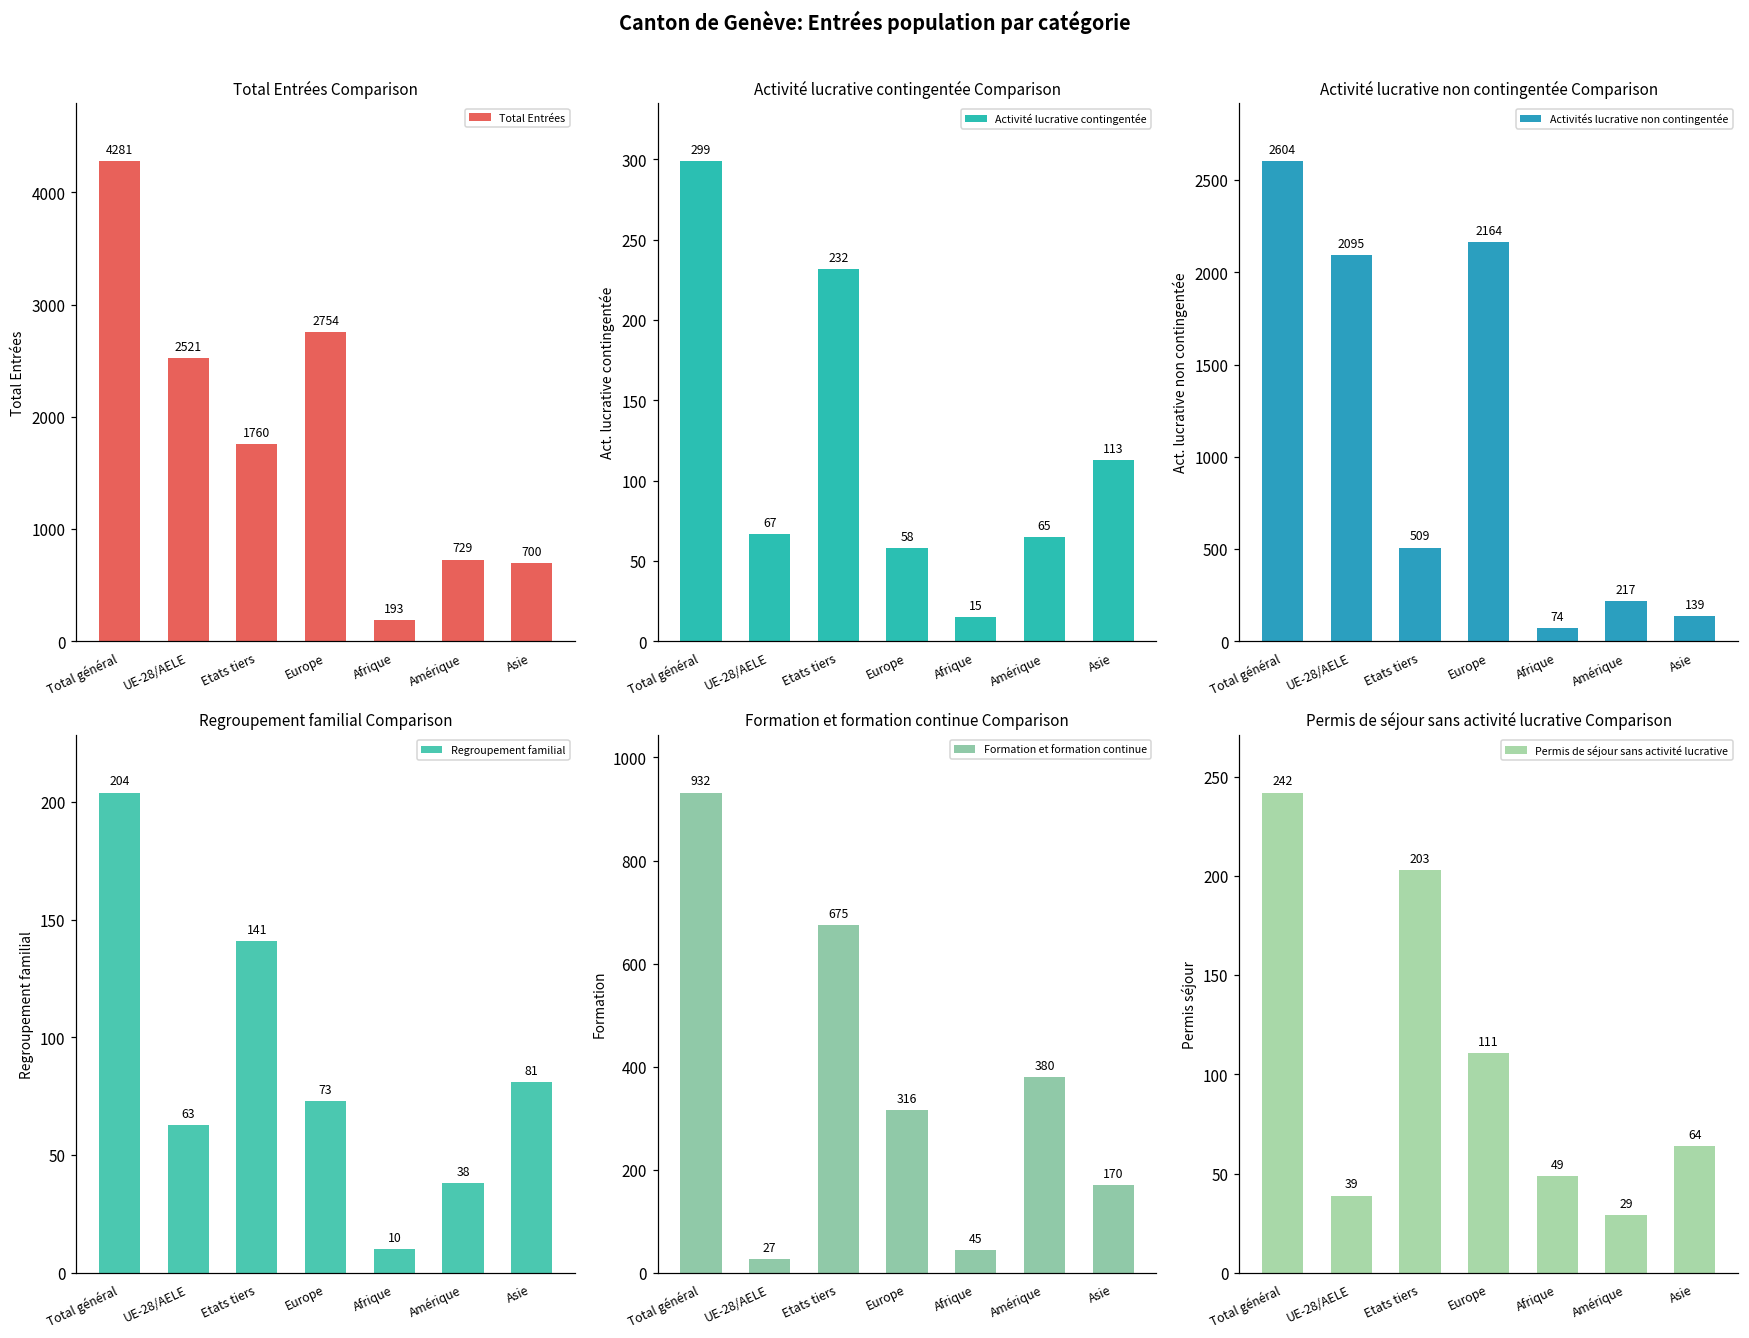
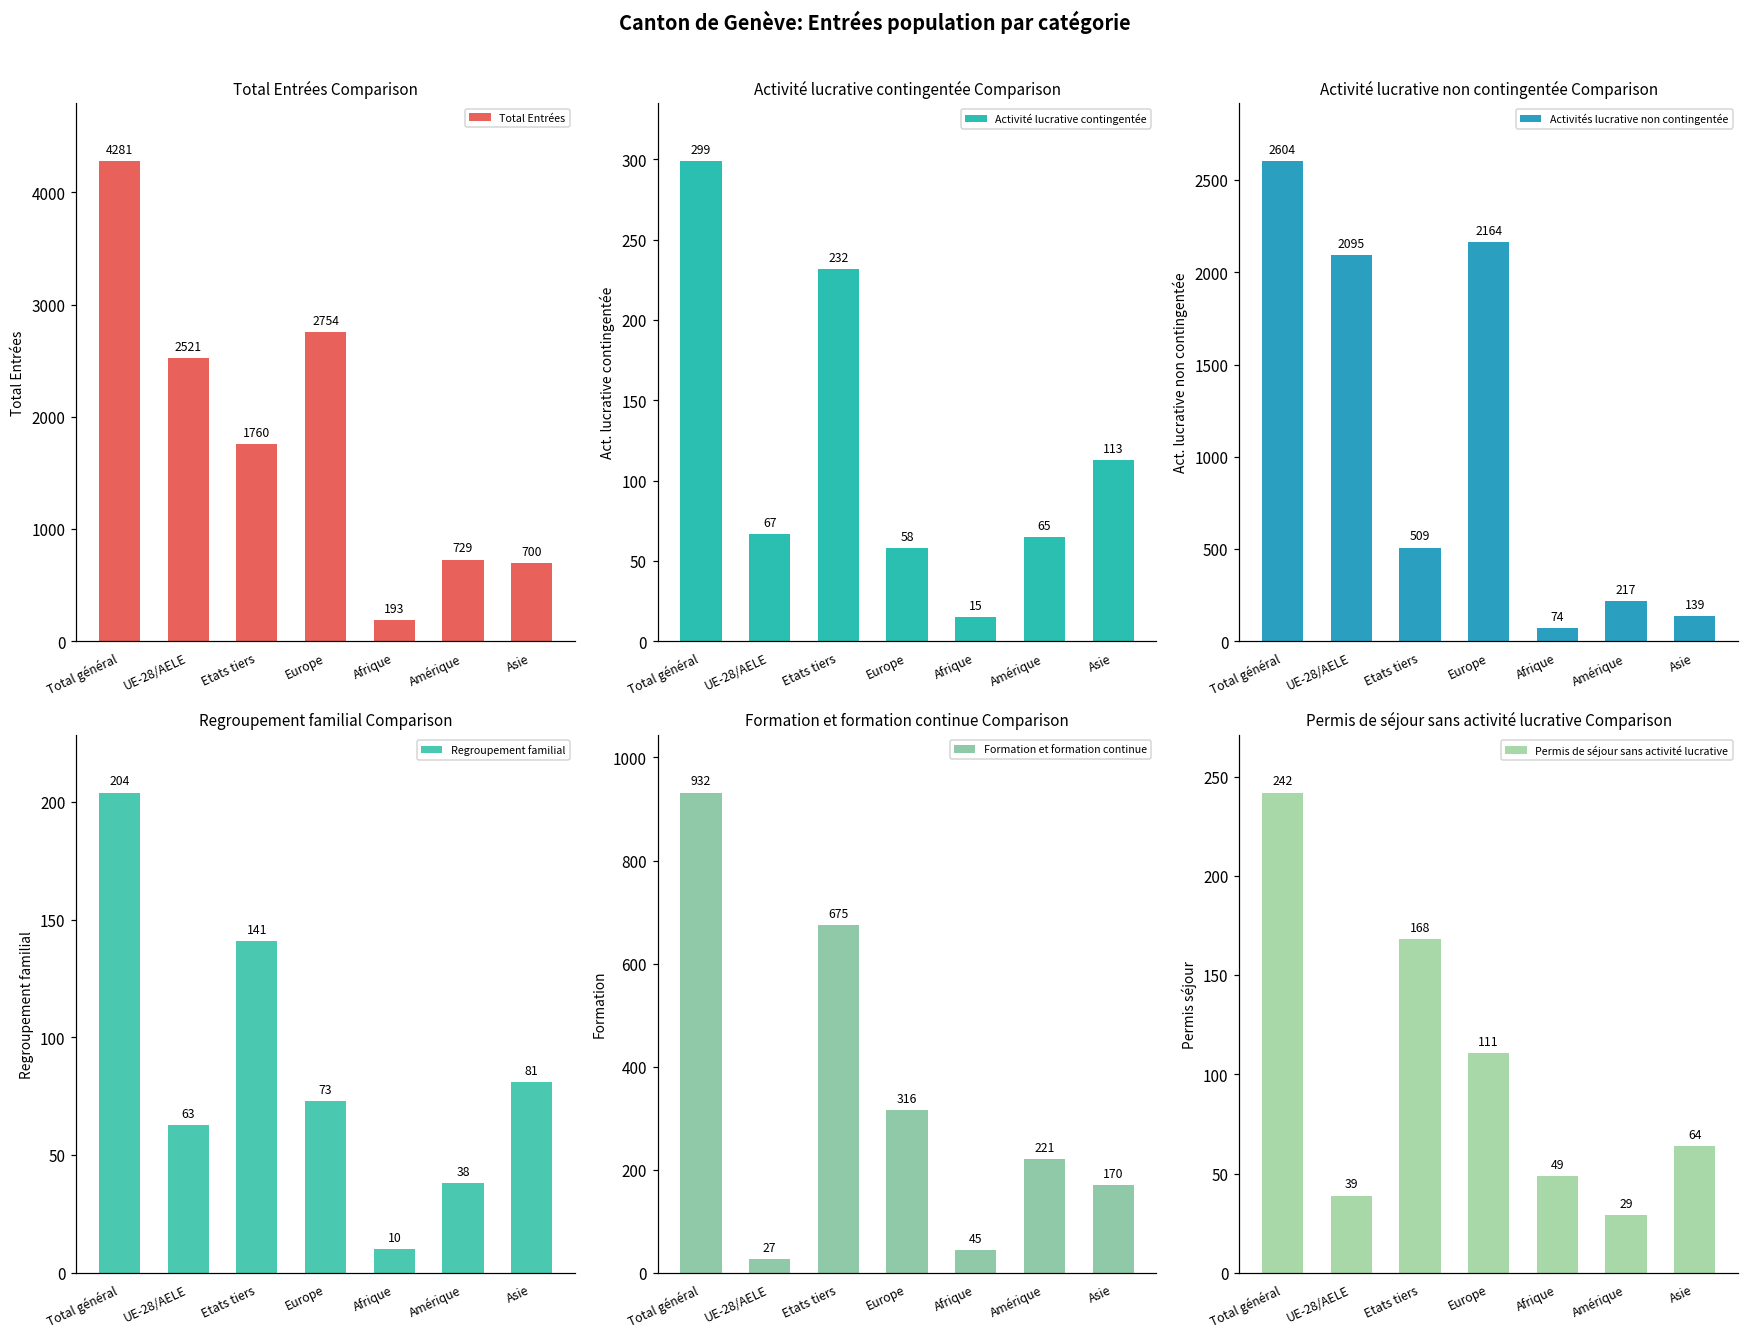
  {
    "Total Entrées Comparison": {
      "Total général": 4281,
      "UE-28/AELE": 2521,
      "Etats tiers": 1760,
      "Europe": 2754,
      "Afrique": 193,
      "Amérique": 729,
      "Asie": 700
    },
    "Activité lucrative contingentée Comparison": {
      "Total général": 299,
      "UE-28/AELE": 67,
      "Etats tiers": 232,
      "Europe": 58,
      "Afrique": 15,
      "Amérique": 65,
      "Asie": 113
    },
    "Activité lucrative non contingentée Comparison": {
      "Total général": 2604,
      "UE-28/AELE": 2095,
      "Etats tiers": 509,
      "Europe": 2164,
      "Afrique": 74,
      "Amérique": 217,
      "Asie": 139
    },
    "Regroupement familial Comparison": {
      "Total général": 204,
      "UE-28/AELE": 63,
      "Etats tiers": 141,
      "Europe": 73,
      "Afrique": 10,
      "Amérique": 38,
      "Asie": 81
    },
    "Formation et formation continue Comparison": {
      "Total général": 932,
      "UE-28/AELE": 27,
      "Etats tiers": 675,
      "Europe": 316,
      "Afrique": 45,
-     "Amérique": 380,
+     "Amérique": 221,
      "Asie": 170
    },
    "Permis de séjour sans activité lucrative Comparison": {
      "Total général": 242,
      "UE-28/AELE": 39,
-     "Etats tiers": 203,
+     "Etats tiers": 168,
      "Europe": 111,
      "Afrique": 49,
      "Amérique": 29,
      "Asie": 64
    }
  }
